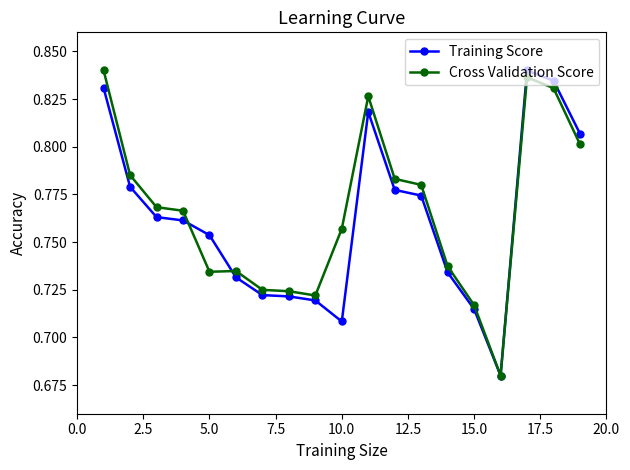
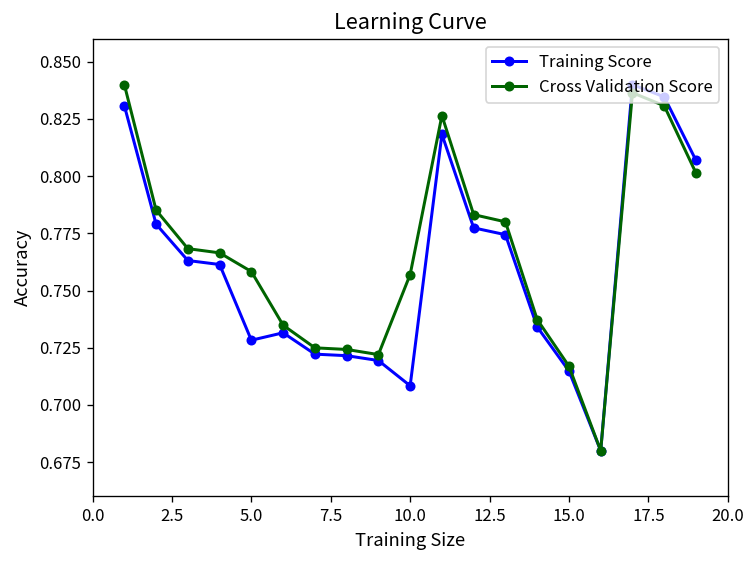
  {
    "Training Score": {
-     "5.0": 0.754,
+     "5.0": 0.728,
      "10.0": 0.708,
      "15.0": 0.715
    },
    "Cross Validation Score": {
-     "5.0": 0.734,
+     "5.0": 0.758,
      "10.0": 0.757,
      "15.0": 0.717
    }
  }
